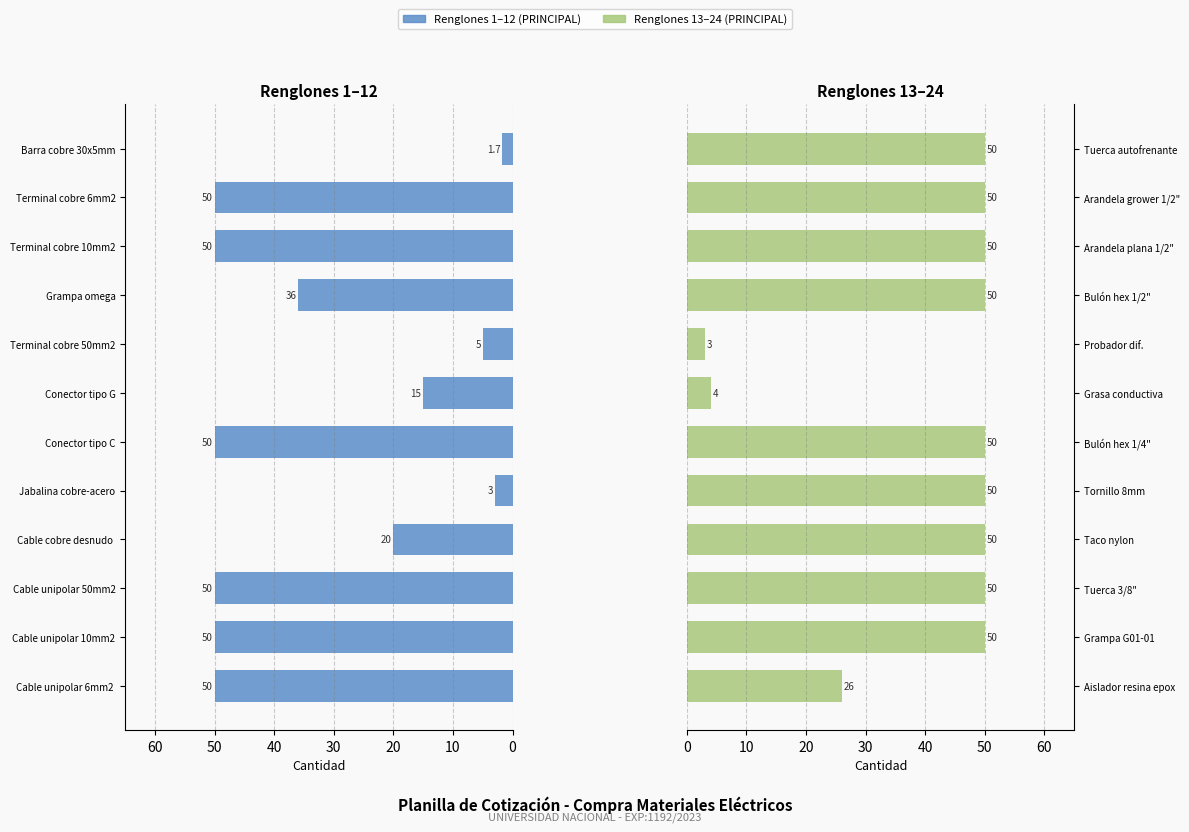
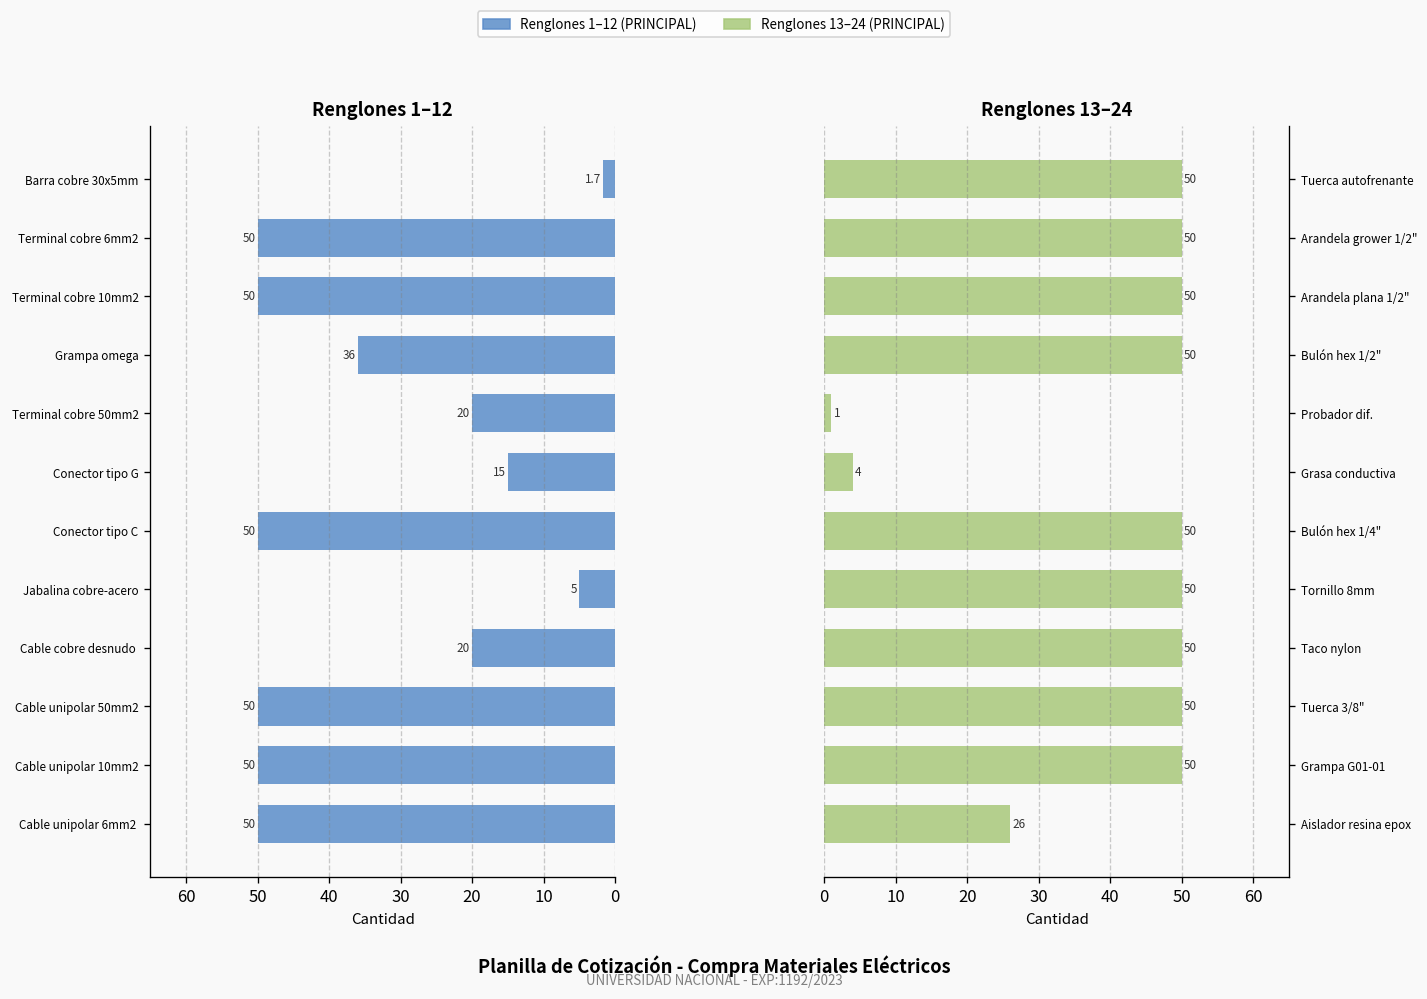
  {
    "Renglones 1–12": {
      "Barra cobre 30x5mm": 1.7,
      "Terminal cobre 6mm2": 50,
      "Terminal cobre 10mm2": 50,
      "Grampa omega": 36,
-     "Terminal cobre 50mm2": 5,
+     "Terminal cobre 50mm2": 20,
      "Conector tipo G": 15,
      "Conector tipo C": 50,
-     "Jabalina cobre-acero": 3,
+     "Jabalina cobre-acero": 5,
      "Cable cobre desnudo": 20,
      "Cable unipolar 50mm2": 50,
      "Cable unipolar 10mm2": 50,
      "Cable unipolar 6mm2": 50
    },
    "Renglones 13–24": {
      "Tuerca autofrenante": 50,
      "Arandela grower 1/2\"": 50,
      "Arandela plana 1/2\"": 50,
      "Bulón hex 1/2\"": 50,
-     "Probador dif.": 3,
+     "Probador dif.": 1,
      "Grasa conductiva": 4,
      "Bulón hex 1/4\"": 50,
      "Tornillo 8mm": 50,
      "Taco nylon": 50,
      "Tuerca 3/8\"": 50,
      "Grampa G01-01": 50,
      "Aislador resina epox": 26
    }
  }
